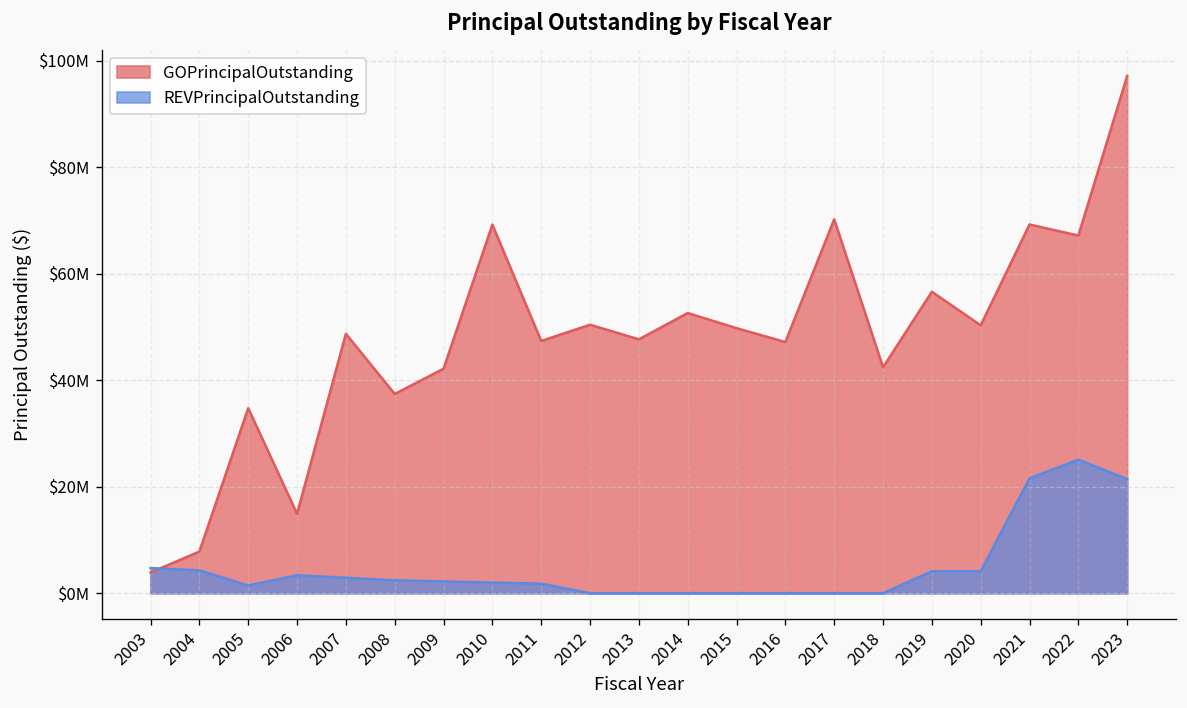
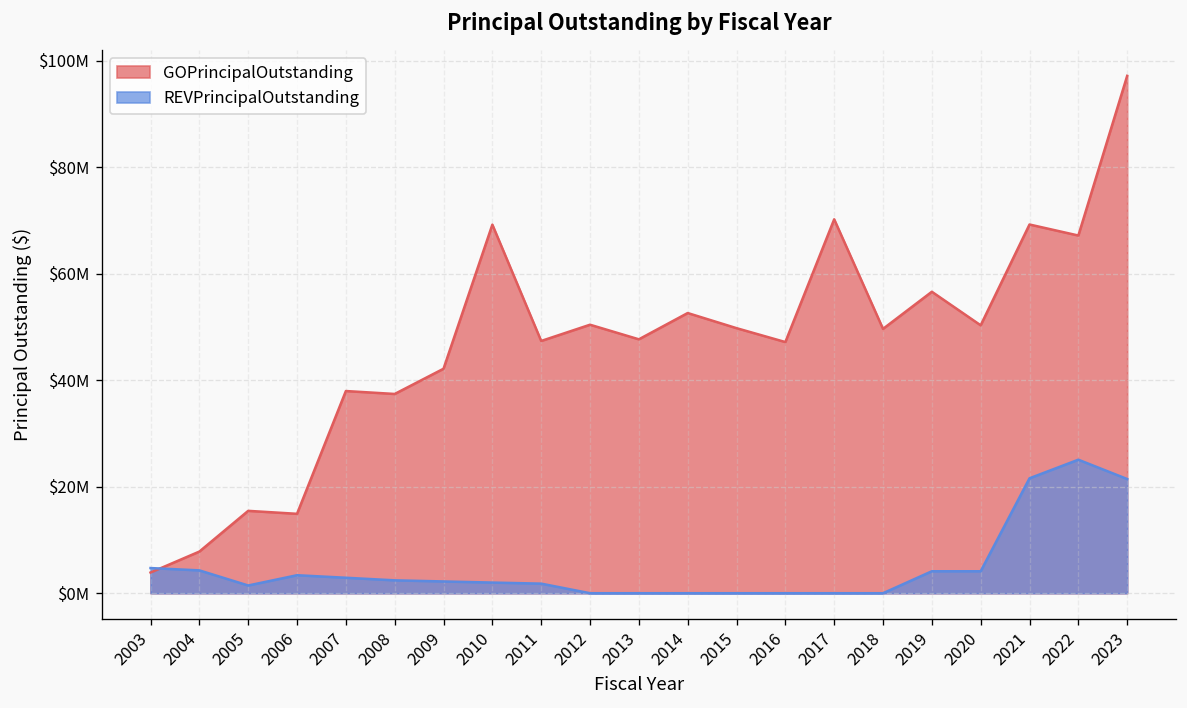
  {
    "GOPrincipalOutstanding": {
      "2003": "$4000000",
      "2004": "$8000000",
-     "2005": "$35000000",
+     "2005": "$15000000",
      "2006": "$15000000",
-     "2007": "$49000000",
+     "2007": "$38000000",
      "2008": "$37000000",
      "2009": "$42000000",
      "2010": "$69000000",
      "2011": "$47000000",
      "2012": "$50000000",
      "2013": "$48000000",
      "2014": "$53000000",
      "2015": "$50000000",
      "2016": "$47000000",
      "2017": "$70000000",
-     "2018": "$42000000",
+     "2018": "$50000000",
      "2019": "$57000000",
      "2020": "$50000000",
      "2021": "$69000000",
      "2022": "$67000000",
      "2023": "$97000000"
    },
    "REVPrincipalOutstanding": {
      "2003": "$5000000",
      "2004": "$4000000",
      "2005": "$1000000",
      "2006": "$3000000",
      "2007": "$3000000",
      "2008": "$2000000",
      "2009": "$2000000",
      "2010": "$2000000",
      "2011": "$2000000",
      "2012": "$0",
      "2013": "$0",
      "2014": "$0",
      "2015": "$0",
      "2016": "$0",
      "2017": "$0",
      "2018": "$0",
      "2019": "$4000000",
      "2020": "$4000000",
      "2021": "$22000000",
      "2022": "$25000000",
      "2023": "$21000000"
    }
  }
